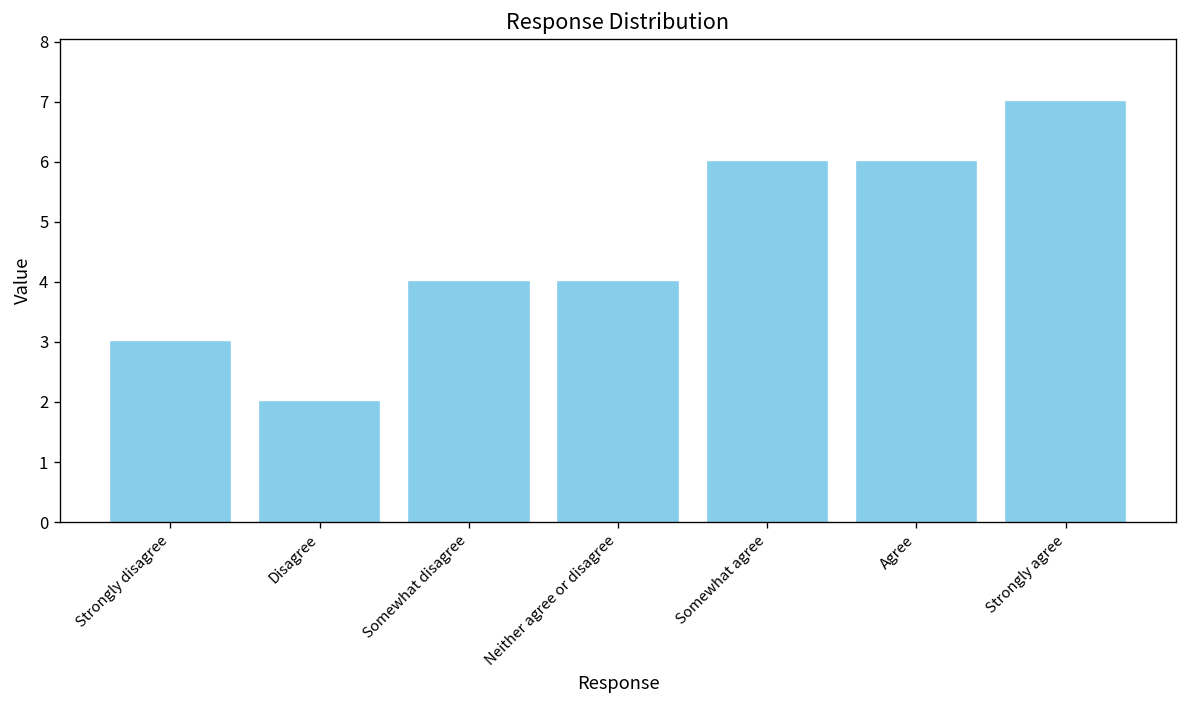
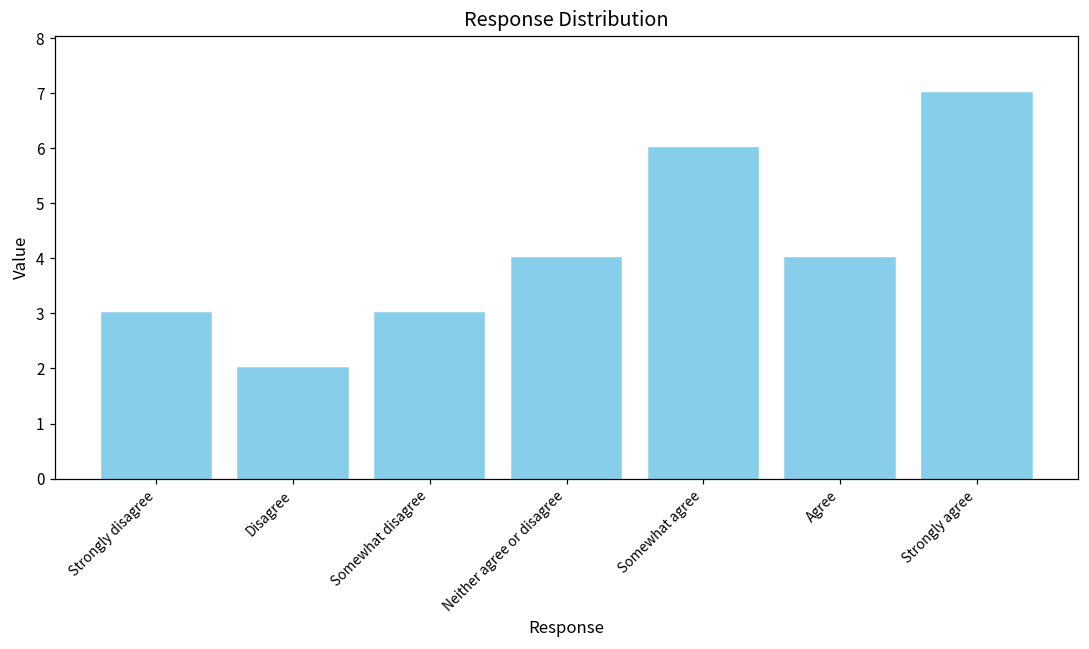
  {
    "Strongly disagree": 3,
    "Disagree": 2,
-   "Somewhat disagree": 4,
+   "Somewhat disagree": 3,
    "Neither agree or disagree": 4,
    "Somewhat agree": 6,
-   "Agree": 6,
+   "Agree": 4,
    "Strongly agree": 7
  }
